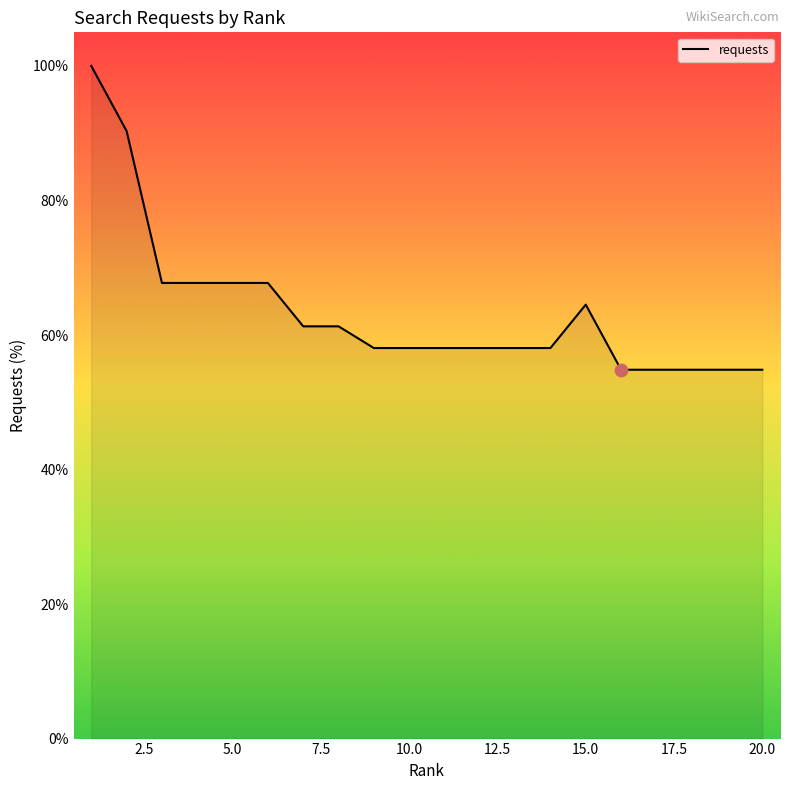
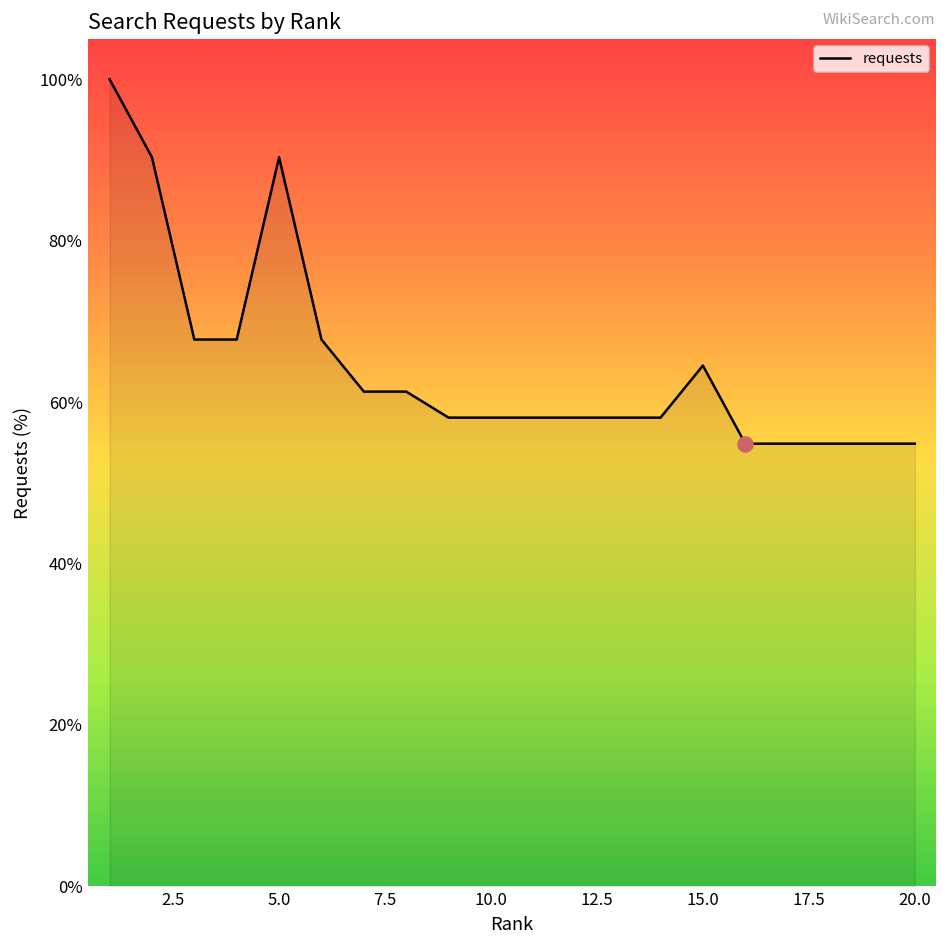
  {
    "requests": {
-     "5.0": "68%",
+     "5.0": "90%",
      "10.0": "58%",
      "15.0": "65%",
      "20.0": "55%"
    }
  }
